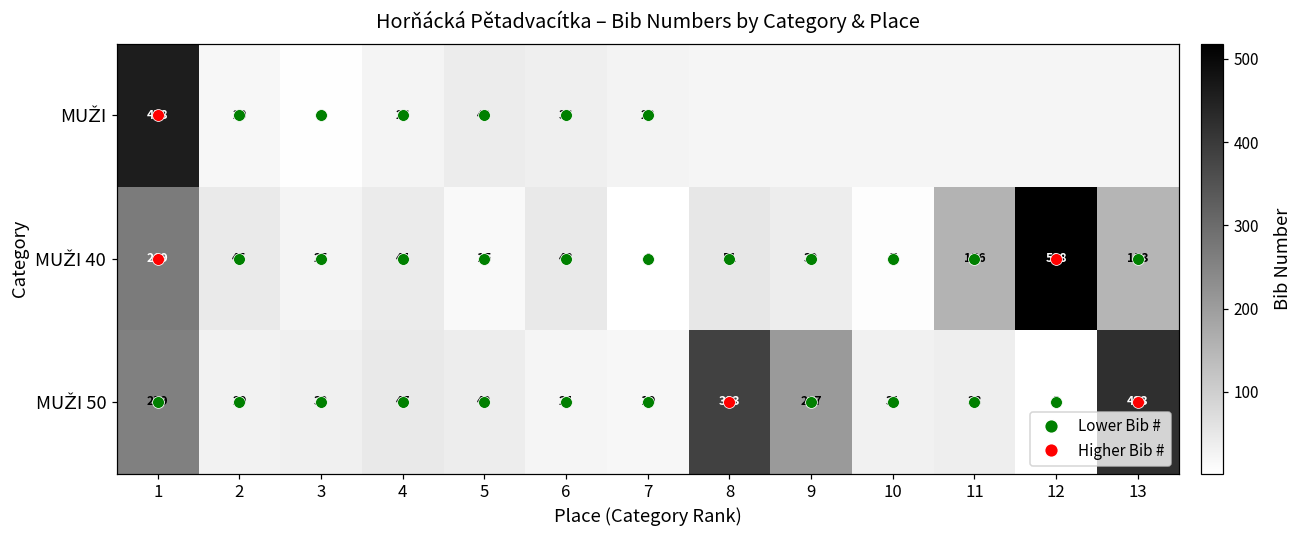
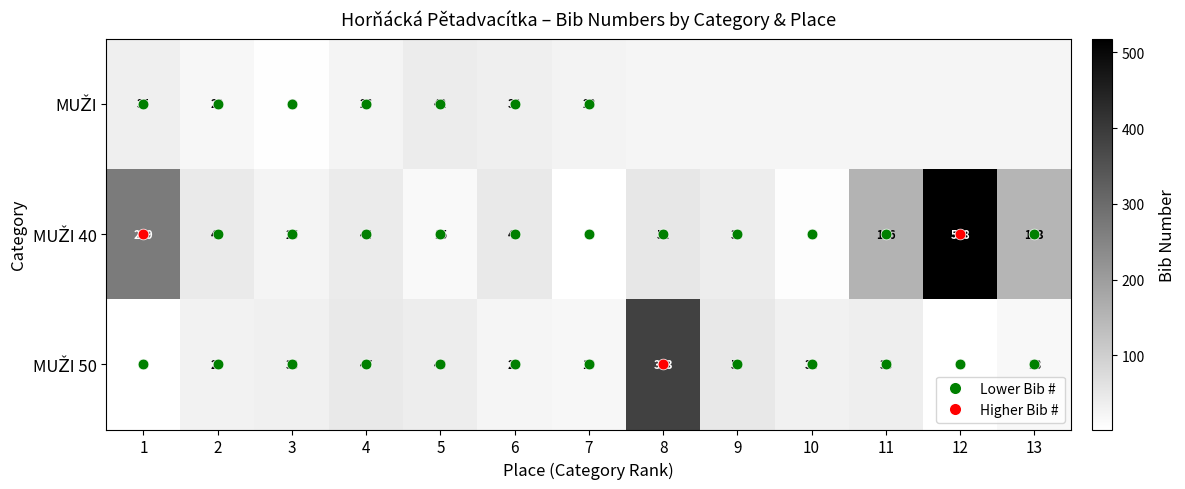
  {
    "MUŽI": {
-     "1": 458
+     "1": 35
    },
    "MUŽI 50": {
-     "1": 259,
-     "9": 207,
-     "13": 423
+     "1": 3,
+     "9": 50,
+     "13": 18
    }
  }
